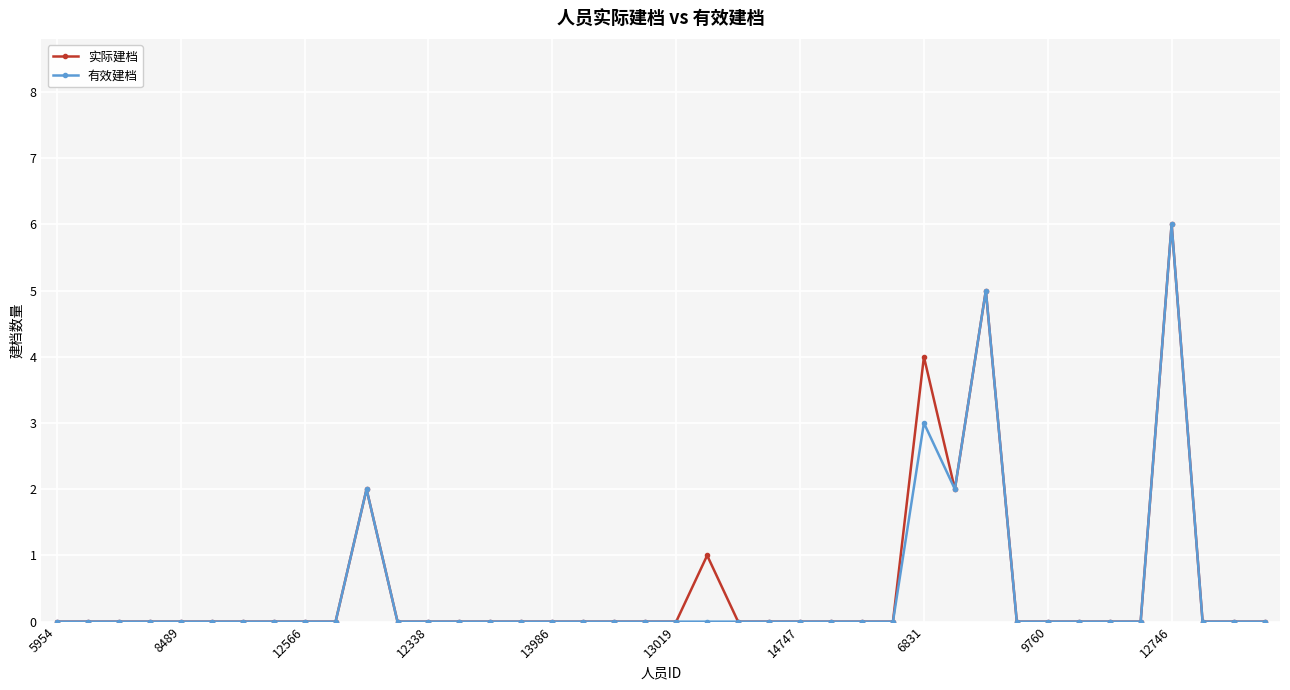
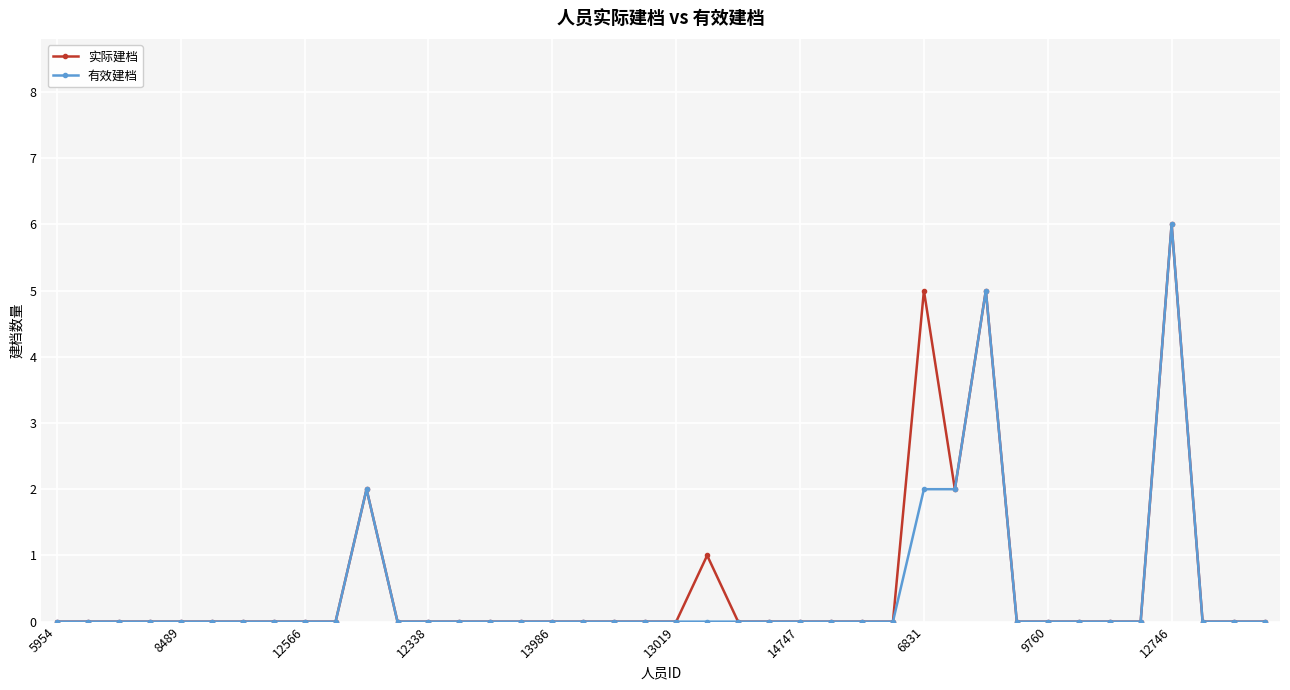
  {
    "实际建档": {
-     "6831": 4
+     "6831": 5
    },
    "有效建档": {
-     "6831": 3
+     "6831": 2
    }
  }
